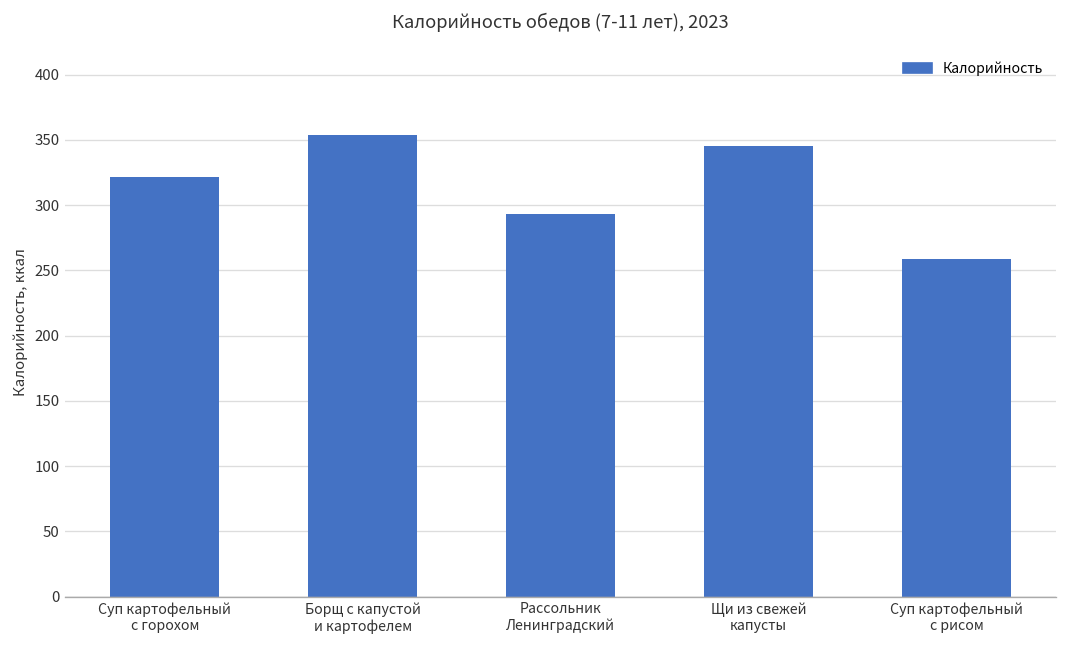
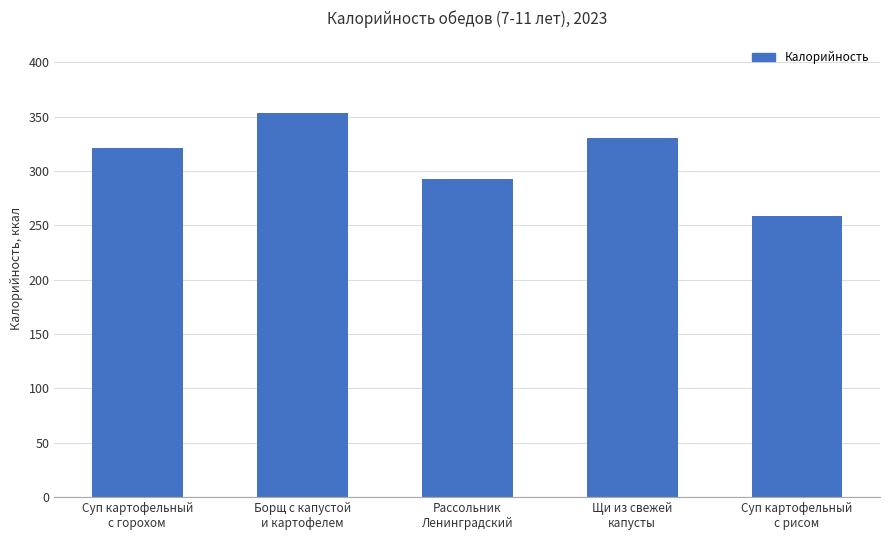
  {
    "Суп картофельный с горохом": 321,
    "Борщ с капустой и картофелем": 353,
    "Рассольник Ленинградский": 293,
-   "Щи из свежей капусты": 345,
+   "Щи из свежей капусты": 330,
    "Суп картофельный с рисом": 259
  }
